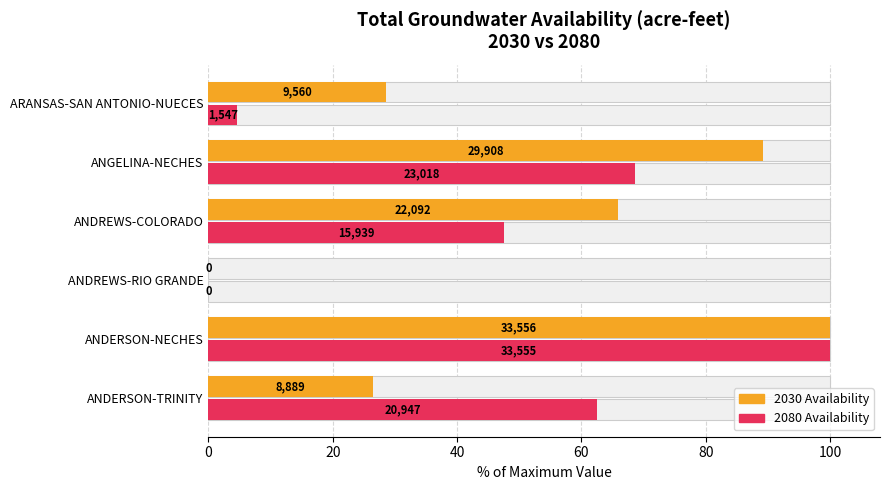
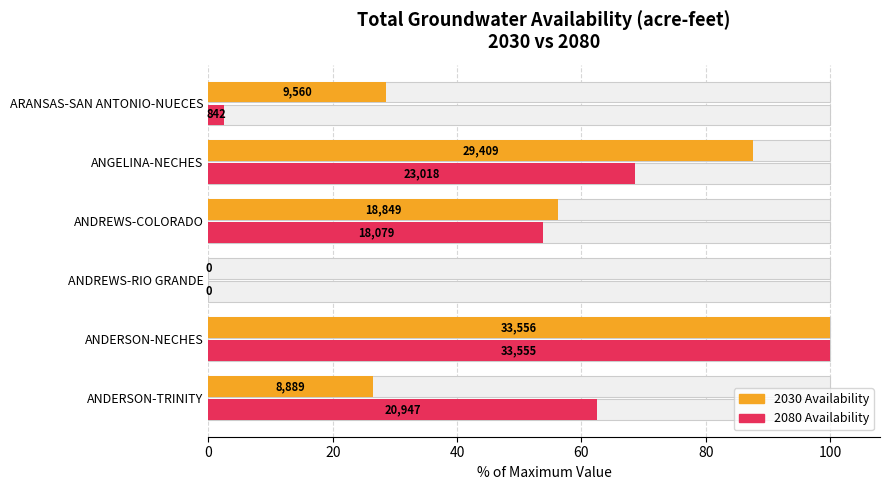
  {
    "2030 Availability": {
-     "ANGELINA-NECHES": "29,908",
-     "ANDREWS-COLORADO": "22,092",
+     "ANGELINA-NECHES": "29,409",
+     "ANDREWS-COLORADO": "18,849",
      "ANDREWS-RIO GRANDE": "0"
    },
    "2080 Availability": {
-     "ARANSAS-SAN ANTONIO-NUECES": "1,547",
-     "ANDREWS-COLORADO": "15,939",
+     "ARANSAS-SAN ANTONIO-NUECES": "842",
+     "ANDREWS-COLORADO": "18,079",
      "ANDREWS-RIO GRANDE": "0"
    }
  }
